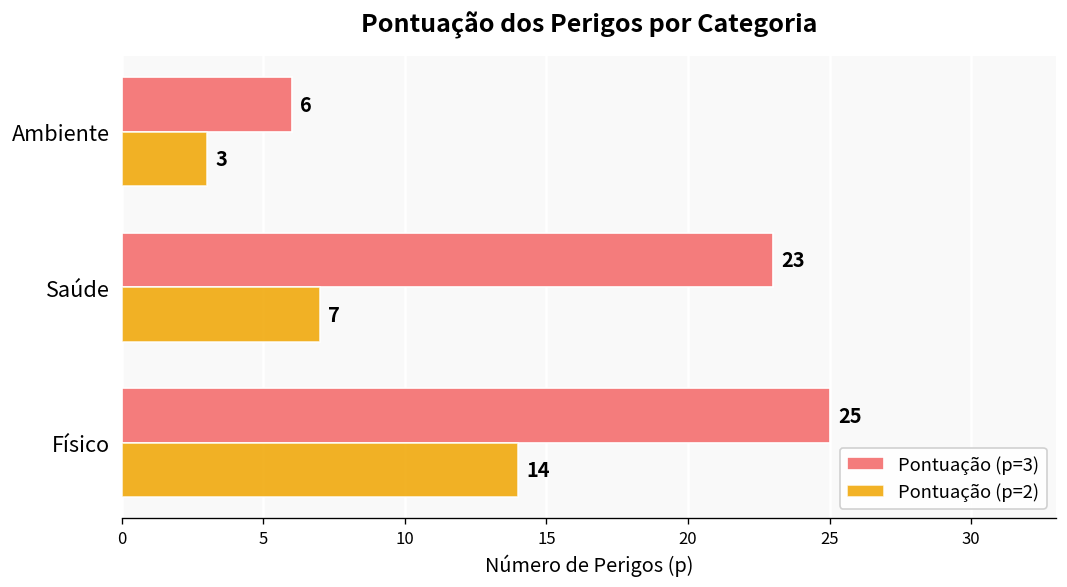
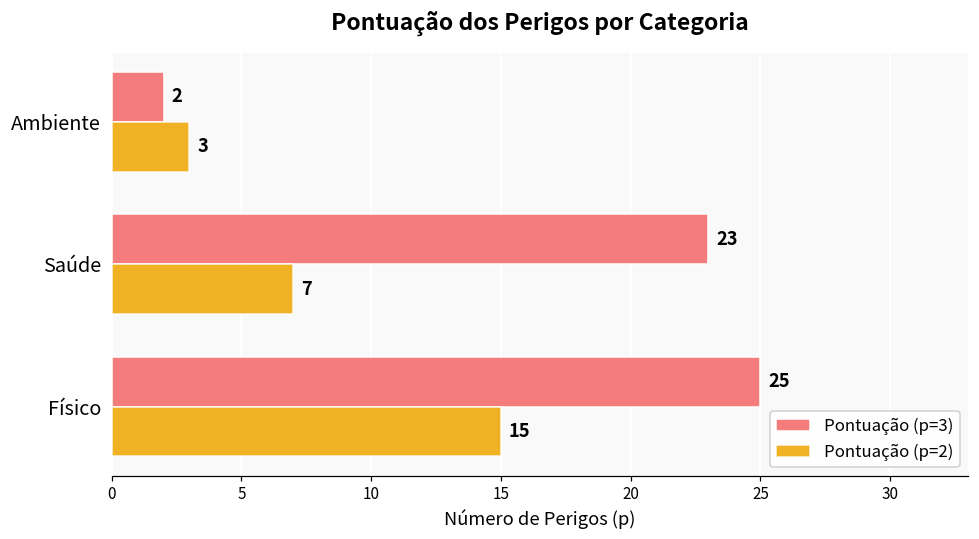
  {
    "Pontuação (p=3)": {
-     "Ambiente": 6,
+     "Ambiente": 2,
      "Saúde": 23,
      "Físico": 25
    },
    "Pontuação (p=2)": {
      "Ambiente": 3,
      "Saúde": 7,
-     "Físico": 14
+     "Físico": 15
    }
  }
